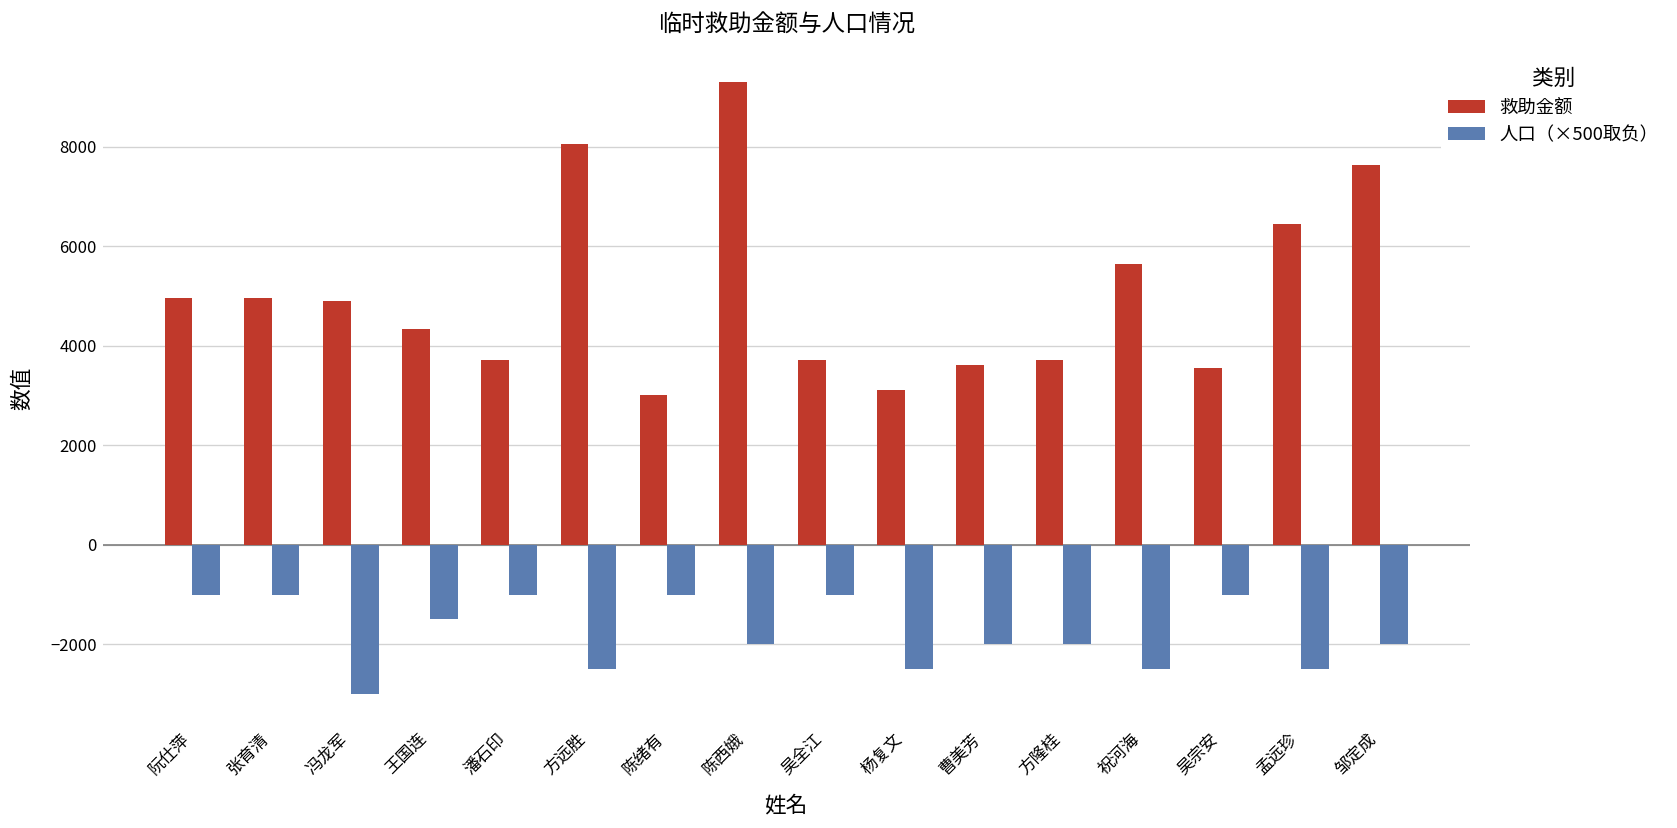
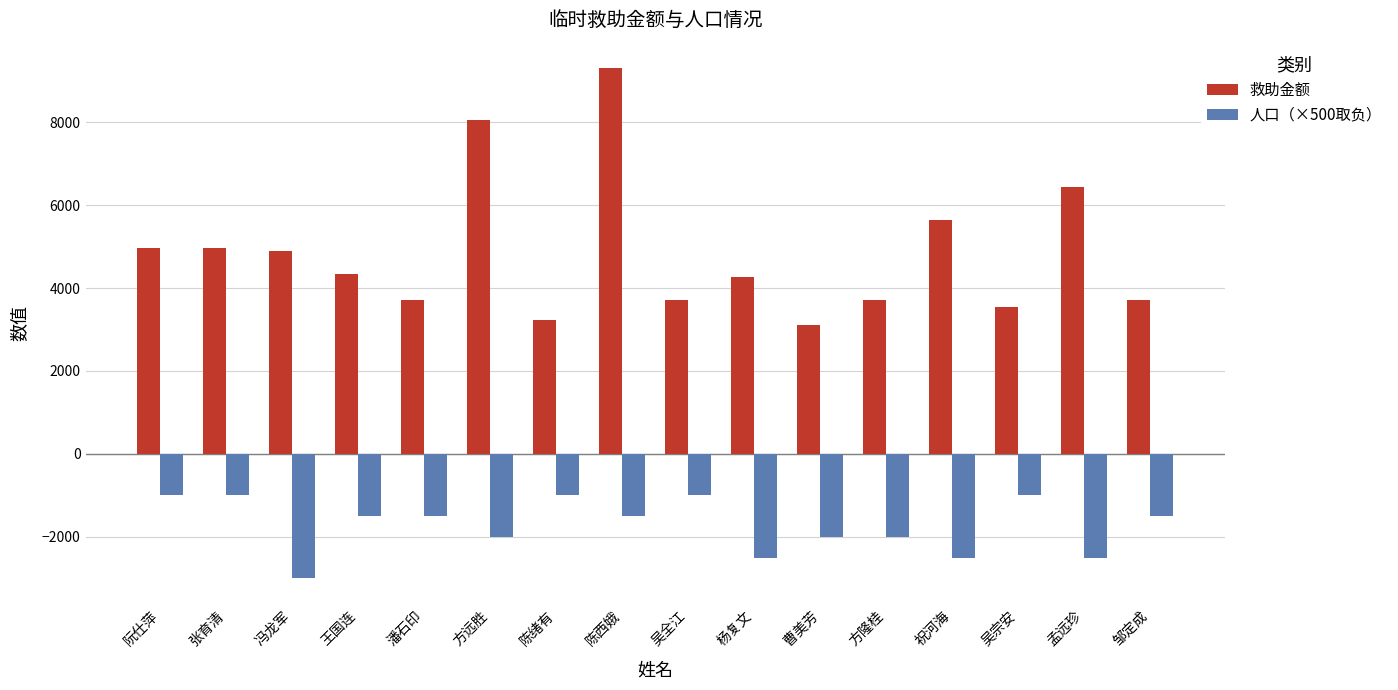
  {
    "救助金额": {
      "阮仕萍": 5000,
      "张育清": 5000,
      "冯龙军": 4900,
      "王国连": 4300,
      "潘石印": 3700,
      "方远胜": 8100,
-     "陈绪有": 3000,
+     "陈绪有": 3200,
      "陈西娥": 9300,
      "吴全江": 3700,
-     "杨复文": 3100,
-     "曹美芳": 3600,
+     "杨复文": 4300,
+     "曹美芳": 3100,
      "方隆桂": 3700,
      "祝河海": 5600,
      "吴宗安": 3600,
      "孟远珍": 6400,
-     "邹定成": 7600
+     "邹定成": 3700
    },
    "人口（×500取负）": {
      "阮仕萍": -1000,
      "张育清": -1000,
      "冯龙军": -3000,
      "王国连": -1500,
-     "潘石印": -1000,
-     "方远胜": -2500,
+     "潘石印": -1500,
+     "方远胜": -2000,
      "陈绪有": -1000,
-     "陈西娥": -2000,
+     "陈西娥": -1500,
      "吴全江": -1000,
      "杨复文": -2500,
      "曹美芳": -2000,
      "方隆桂": -2000,
      "祝河海": -2500,
      "吴宗安": -1000,
      "孟远珍": -2500,
-     "邹定成": -2000
+     "邹定成": -1500
    }
  }
